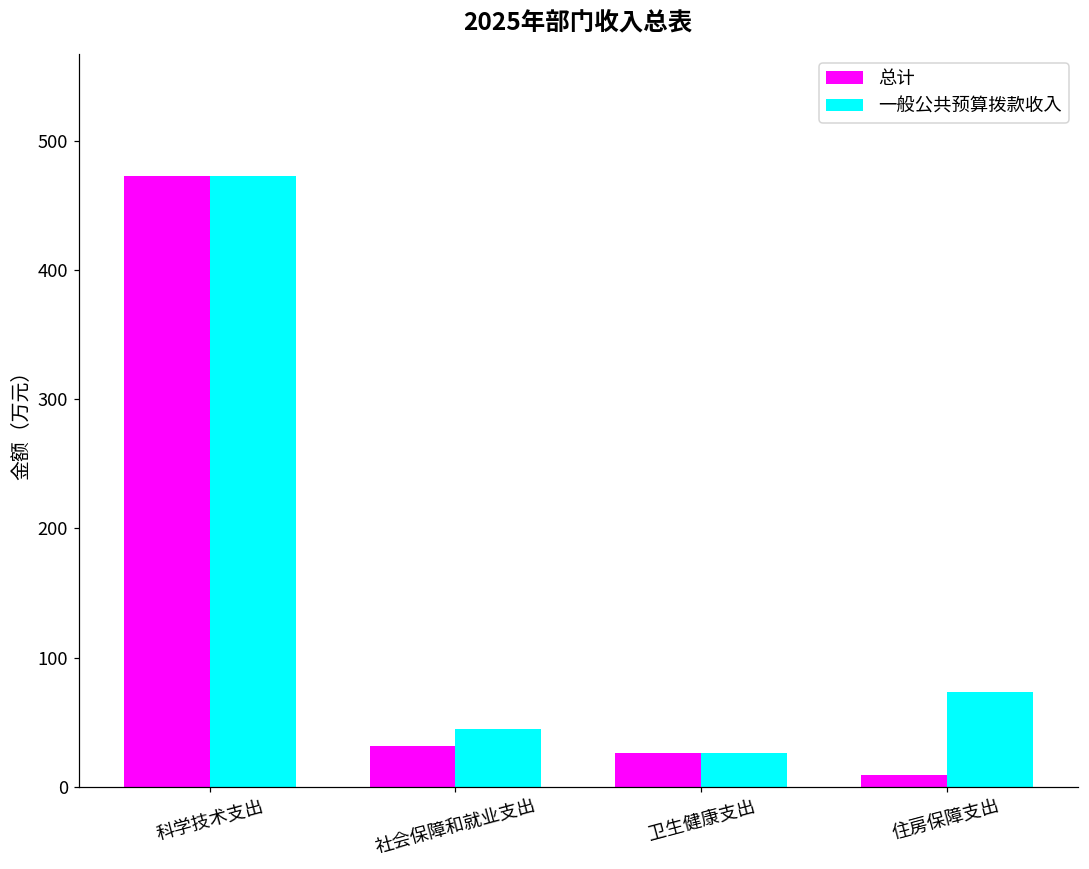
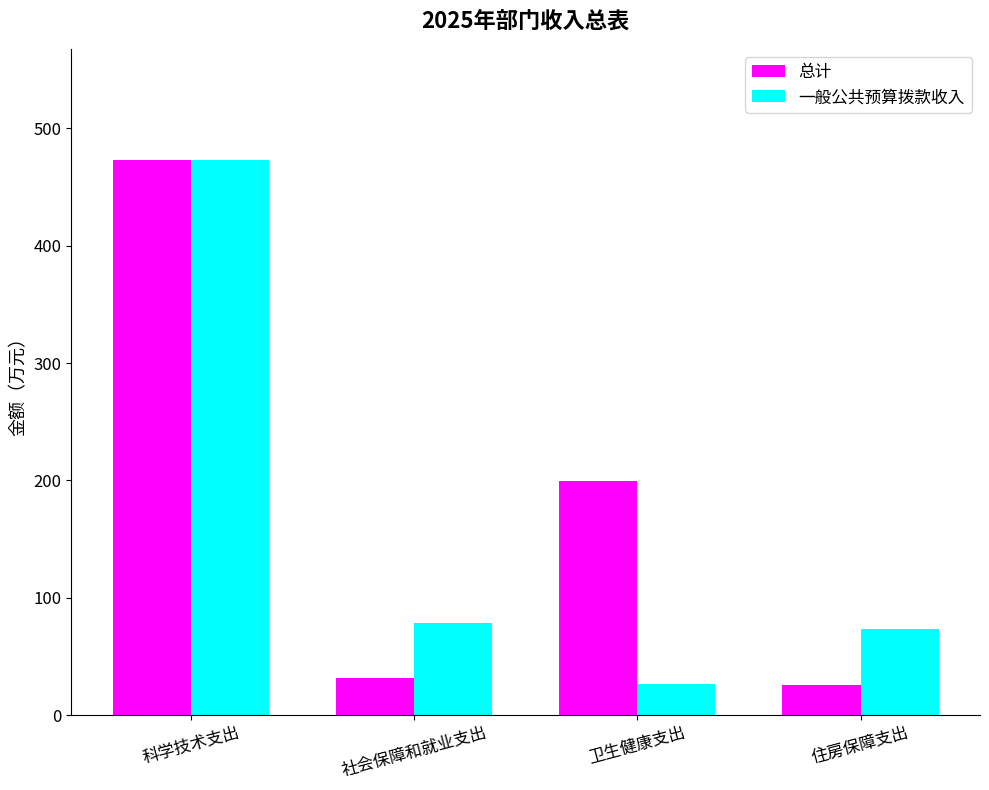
  {
    "总计": {
      "科学技术支出": 473,
      "社会保障和就业支出": 32,
-     "卫生健康支出": 26,
-     "住房保障支出": 9
+     "卫生健康支出": 200,
+     "住房保障支出": 26
    },
    "一般公共预算拨款收入": {
      "科学技术支出": 473,
-     "社会保障和就业支出": 45,
+     "社会保障和就业支出": 78,
      "卫生健康支出": 26,
      "住房保障支出": 73
    }
  }
